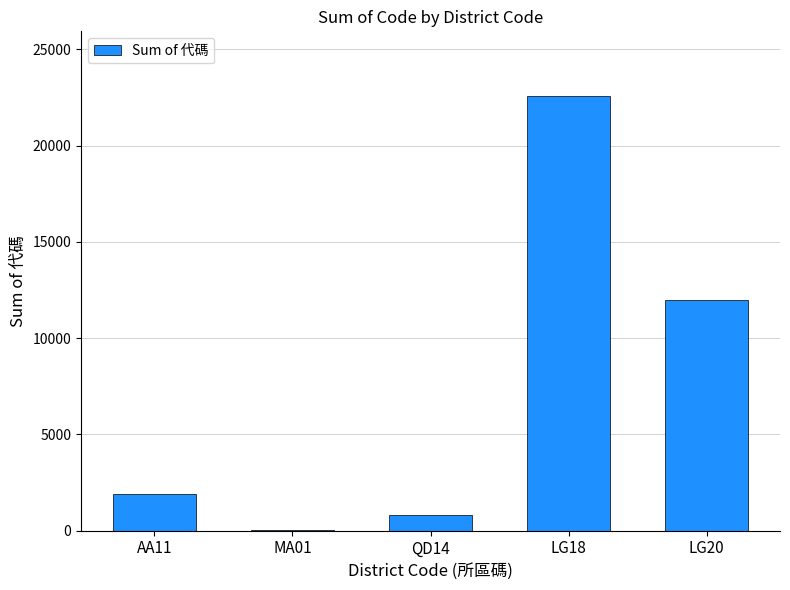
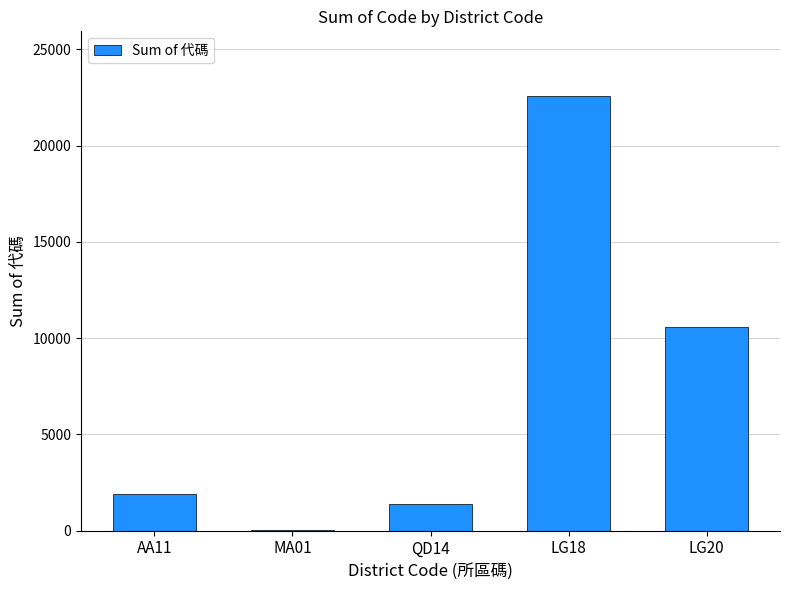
  {
    "AA11": 1900,
-   "QD14": 800,
+   "QD14": 1400,
    "LG18": 22500,
-   "LG20": 12000
+   "LG20": 10600
  }
